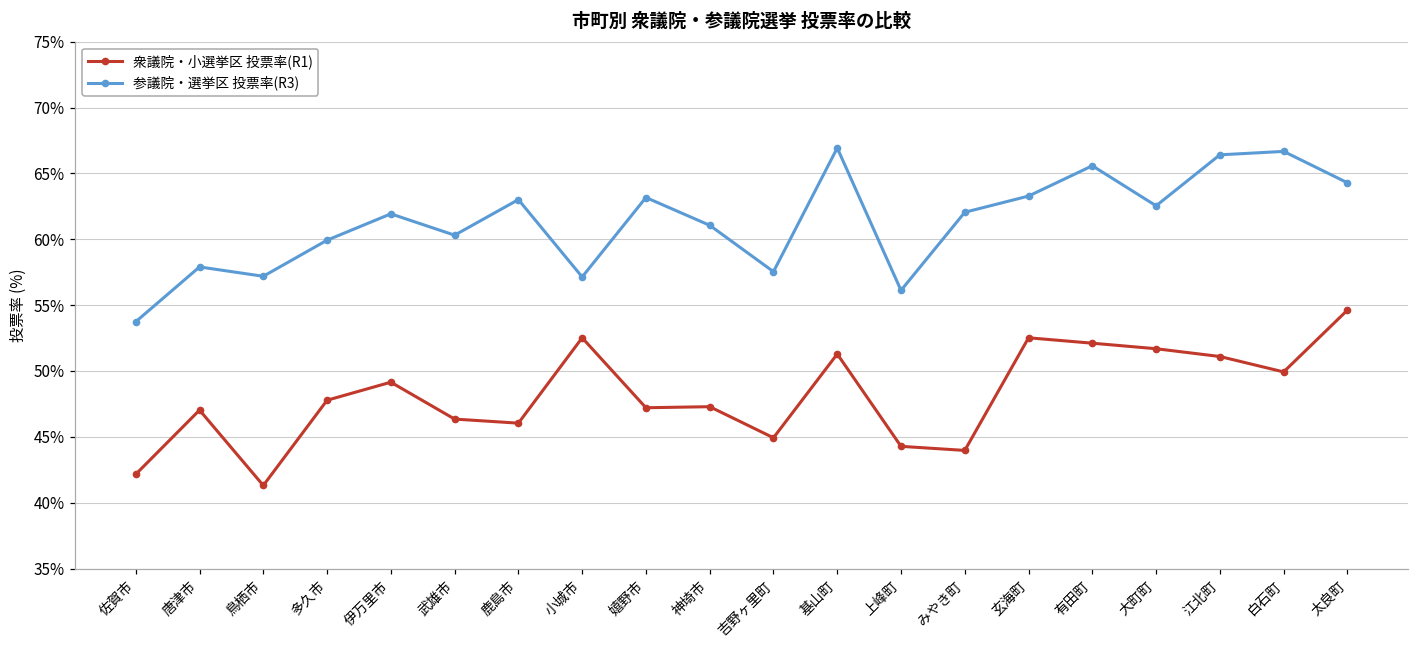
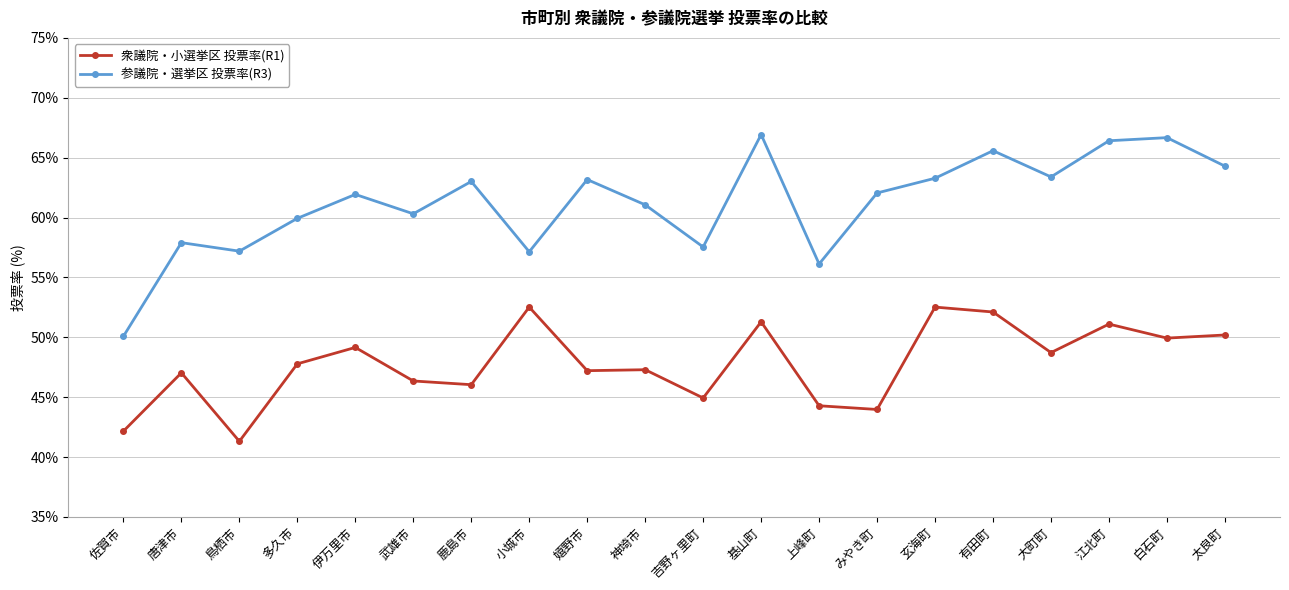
  {
    "衆議院・小選挙区 投票率(R1)": {
      "佐賀市": "42.2%",
      "唐津市": "47.0%",
      "鳥栖市": "41.3%",
      "多久市": "47.8%",
      "伊万里市": "49.2%",
      "武雄市": "46.4%",
      "鹿島市": "46.0%",
      "小城市": "52.5%",
      "嬉野市": "47.2%",
      "神埼市": "47.3%",
      "吉野ヶ里町": "44.9%",
      "基山町": "51.3%",
      "上峰町": "44.3%",
      "みやき町": "44.0%",
      "玄海町": "52.5%",
      "有田町": "52.1%",
-     "大町町": "51.7%",
+     "大町町": "48.7%",
      "江北町": "51.1%",
      "白石町": "49.9%",
-     "太良町": "54.6%"
+     "太良町": "50.2%"
    },
    "参議院・選挙区 投票率(R3)": {
-     "佐賀市": "53.7%",
+     "佐賀市": "50.1%",
      "唐津市": "57.9%",
      "鳥栖市": "57.2%",
      "多久市": "59.9%",
      "伊万里市": "61.9%",
      "武雄市": "60.3%",
      "鹿島市": "63.0%",
      "小城市": "57.1%",
      "嬉野市": "63.2%",
      "神埼市": "61.1%",
      "吉野ヶ里町": "57.5%",
      "基山町": "66.9%",
      "上峰町": "56.1%",
      "みやき町": "62.1%",
      "玄海町": "63.3%",
      "有田町": "65.6%",
-     "大町町": "62.5%",
+     "大町町": "63.4%",
      "江北町": "66.4%",
      "白石町": "66.7%",
      "太良町": "64.3%"
    }
  }
